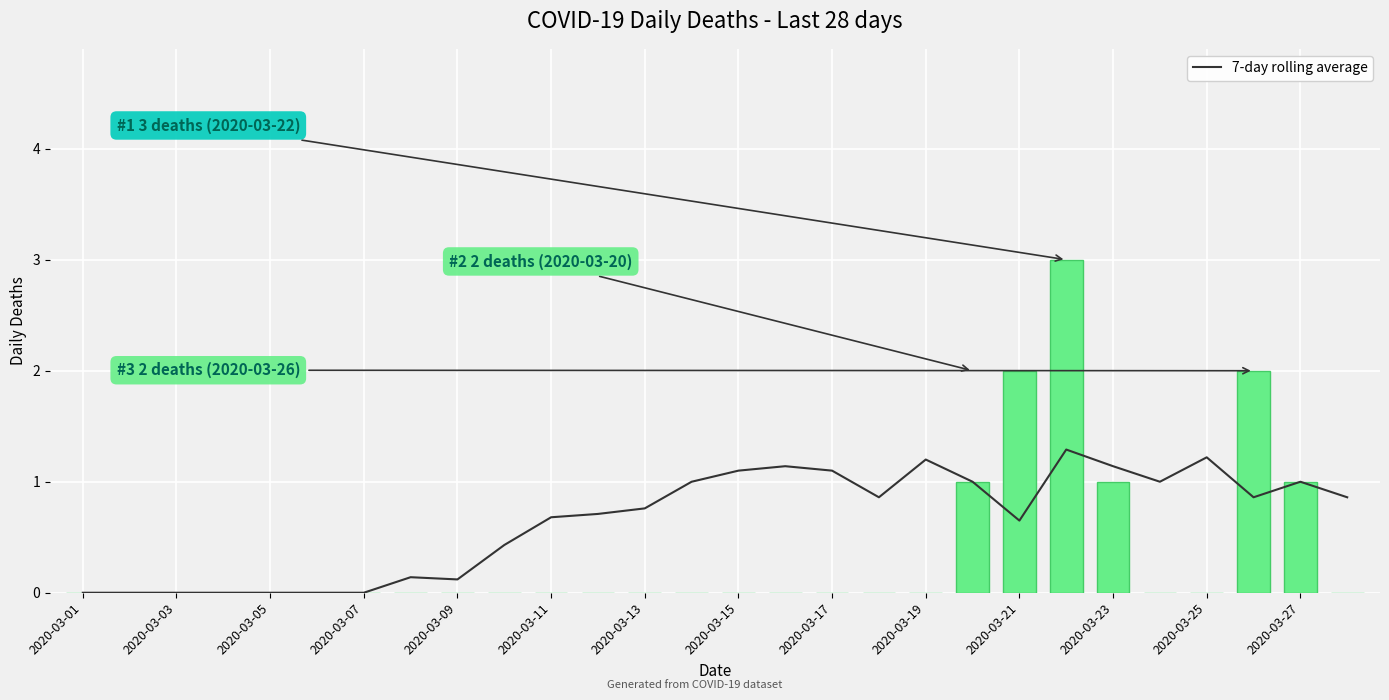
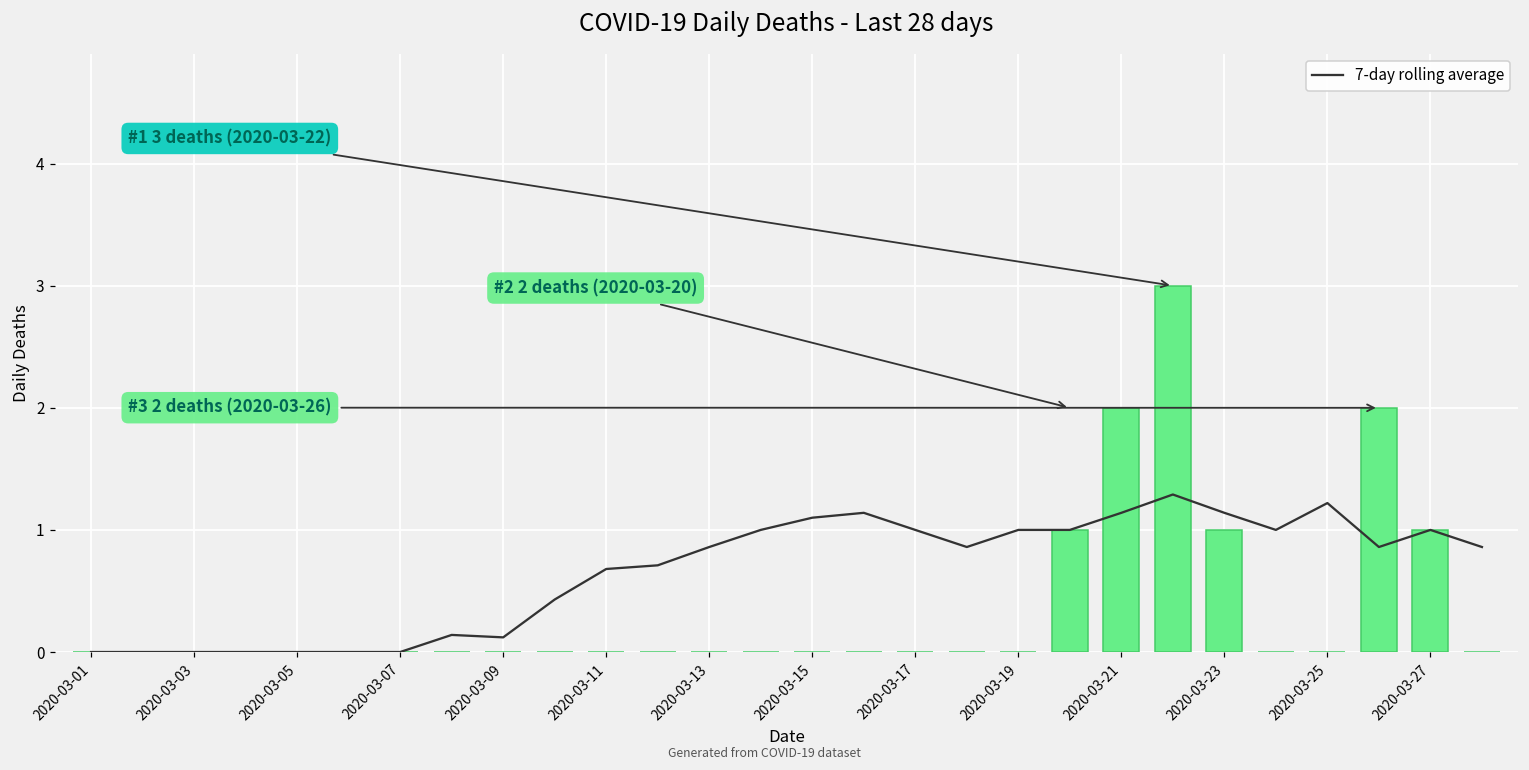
  {
    "7-day rolling average": {
      "2020-03-01": 0.00,
      "2020-03-03": 0.00,
      "2020-03-05": 0.00,
      "2020-03-07": 0.00,
      "2020-03-09": 0.12,
      "2020-03-11": 0.68,
-     "2020-03-13": 0.76,
+     "2020-03-13": 0.86,
      "2020-03-15": 1.10,
-     "2020-03-17": 1.1,
-     "2020-03-19": 1.2,
-     "2020-03-21": 0.65,
+     "2020-03-17": 1.0,
+     "2020-03-19": 1.0,
+     "2020-03-21": 1.14,
      "2020-03-23": 1.14,
      "2020-03-25": 1.22,
      "2020-03-27": 1.00
    }
  }
